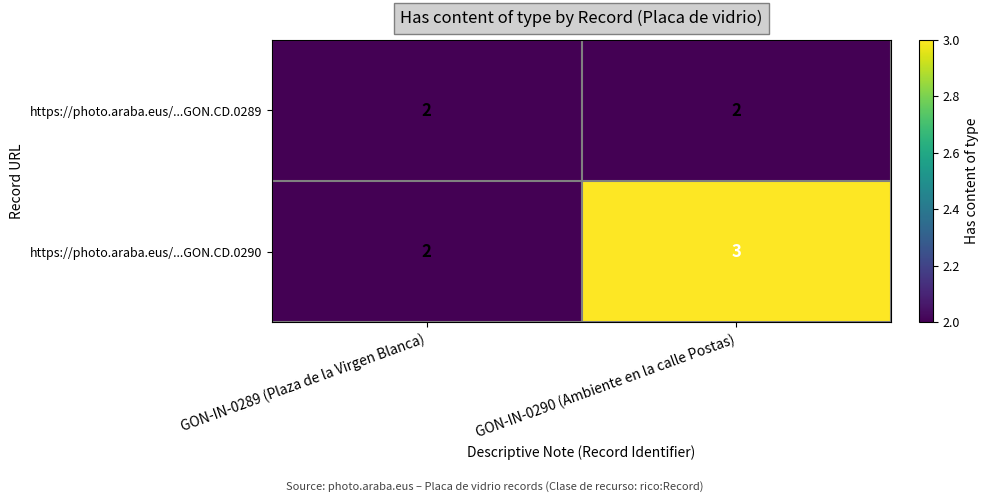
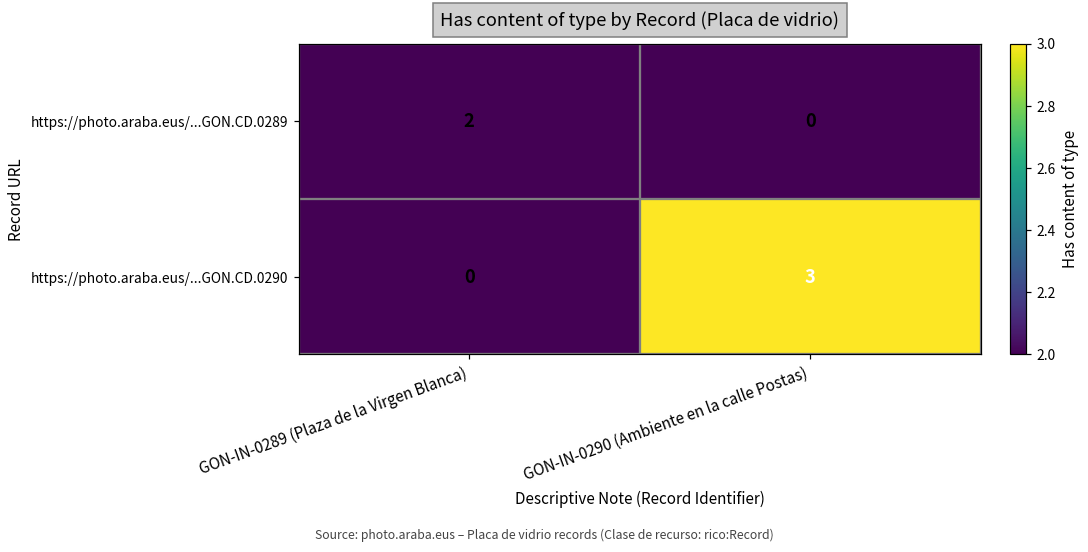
  {
    "https://photo.araba.eus/...GON.CD.0289": {
      "GON-IN-0289 (Plaza de la Virgen Blanca)": 2,
-     "GON-IN-0290 (Ambiente en la calle Postas)": 2
+     "GON-IN-0290 (Ambiente en la calle Postas)": 0
    },
    "https://photo.araba.eus/...GON.CD.0290": {
-     "GON-IN-0289 (Plaza de la Virgen Blanca)": 2,
+     "GON-IN-0289 (Plaza de la Virgen Blanca)": 0,
      "GON-IN-0290 (Ambiente en la calle Postas)": 3
    }
  }
